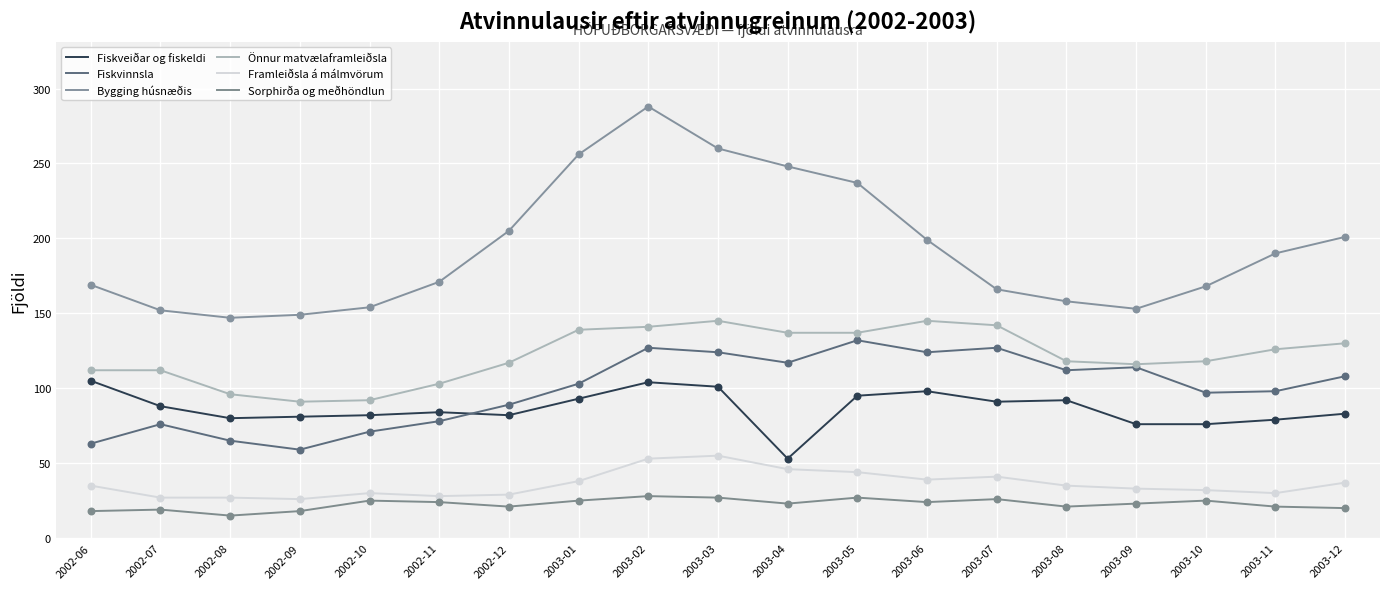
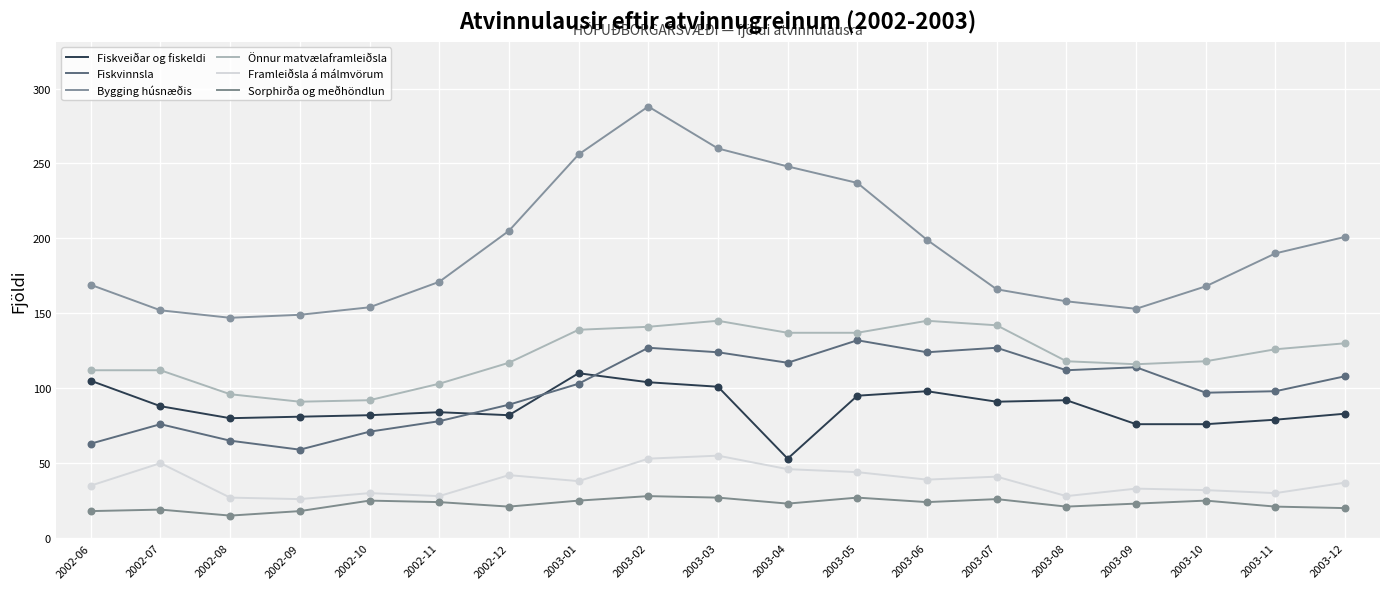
  {
    "Fiskveiðar og fiskeldi": {
      "2002-06": 105,
      "2002-07": 88,
      "2002-08": 80,
      "2002-09": 81,
      "2002-10": 82,
      "2002-11": 84,
      "2002-12": 82,
-     "2003-01": 93,
+     "2003-01": 110,
      "2003-02": 104,
      "2003-03": 101,
      "2003-04": 53,
      "2003-05": 95,
      "2003-06": 98,
      "2003-07": 91,
      "2003-08": 92,
      "2003-09": 76,
      "2003-10": 76,
      "2003-11": 79,
      "2003-12": 83
    },
    "Framleiðsla á málmvörum": {
      "2002-06": 35,
-     "2002-07": 27,
+     "2002-07": 50,
      "2002-08": 27,
      "2002-09": 26,
      "2002-10": 30,
      "2002-11": 28,
-     "2002-12": 29,
+     "2002-12": 42,
      "2003-01": 38,
      "2003-02": 53,
      "2003-03": 55,
      "2003-04": 46,
      "2003-05": 44,
      "2003-06": 39,
      "2003-07": 41,
-     "2003-08": 35,
+     "2003-08": 28,
      "2003-09": 33,
      "2003-10": 32,
      "2003-11": 30,
      "2003-12": 37
    }
  }
